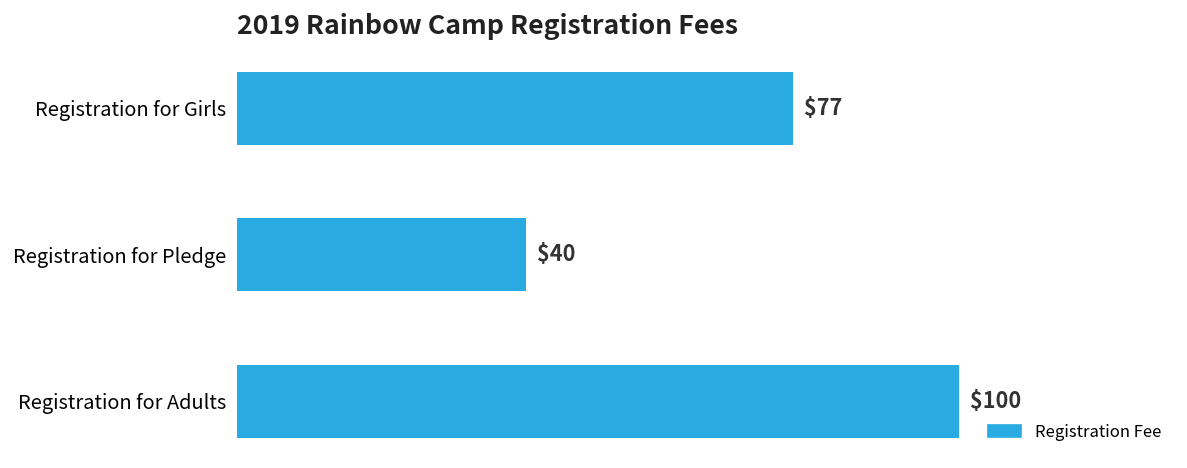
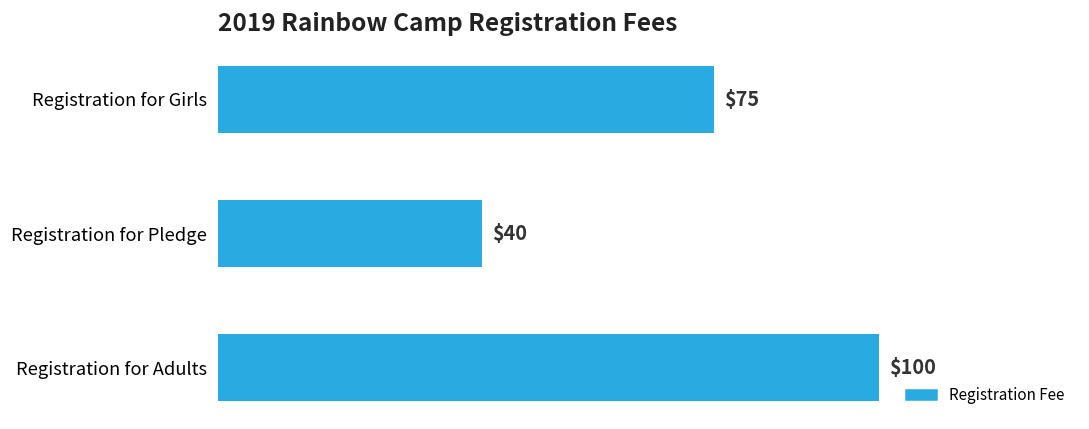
  {
-   "Registration for Girls": "$77",
+   "Registration for Girls": "$75",
    "Registration for Pledge": "$40",
    "Registration for Adults": "$100"
  }
